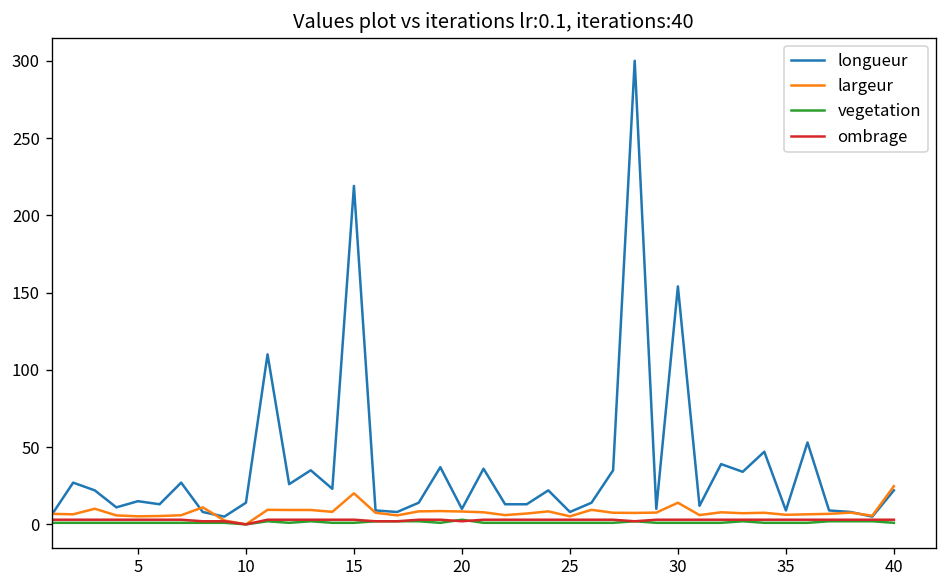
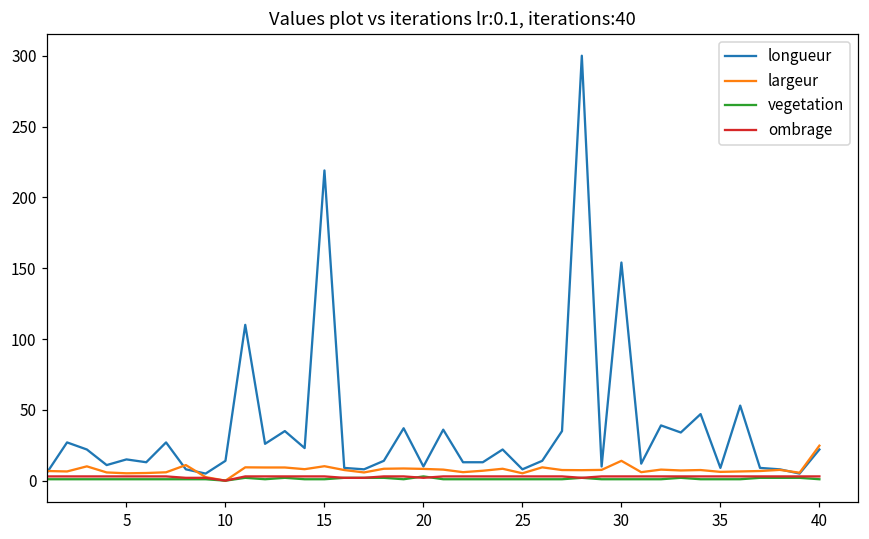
  {
    "longueur": {
      "5": 15,
      "10": 14,
      "15": 219,
      "25": 8,
      "30": 154,
      "35": 9,
      "40": 22
    },
    "largeur": {
      "5": 5,
-     "15": 20,
+     "15": 10,
      "25": 5,
      "30": 14,
      "35": 6,
      "40": 25
    },
    "vegetation": {
      "5": 1,
      "15": 1,
      "25": 1,
      "30": 1,
      "35": 1,
      "40": 1
    },
    "ombrage": {
      "5": 3,
      "15": 3,
      "25": 3,
      "30": 3,
      "35": 3,
      "40": 3
    }
  }
